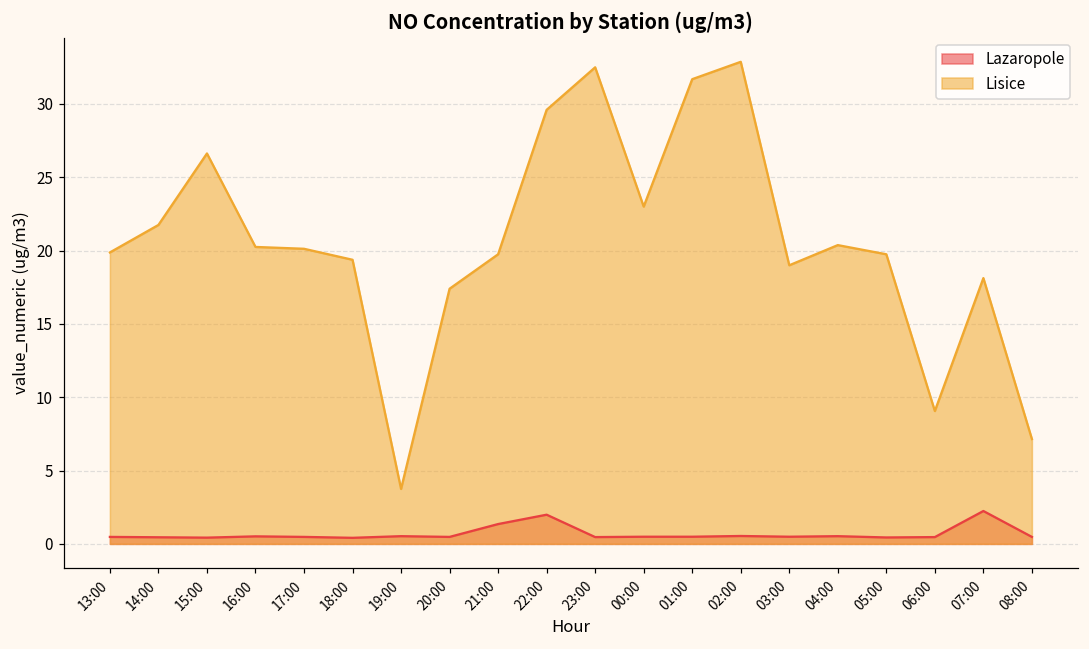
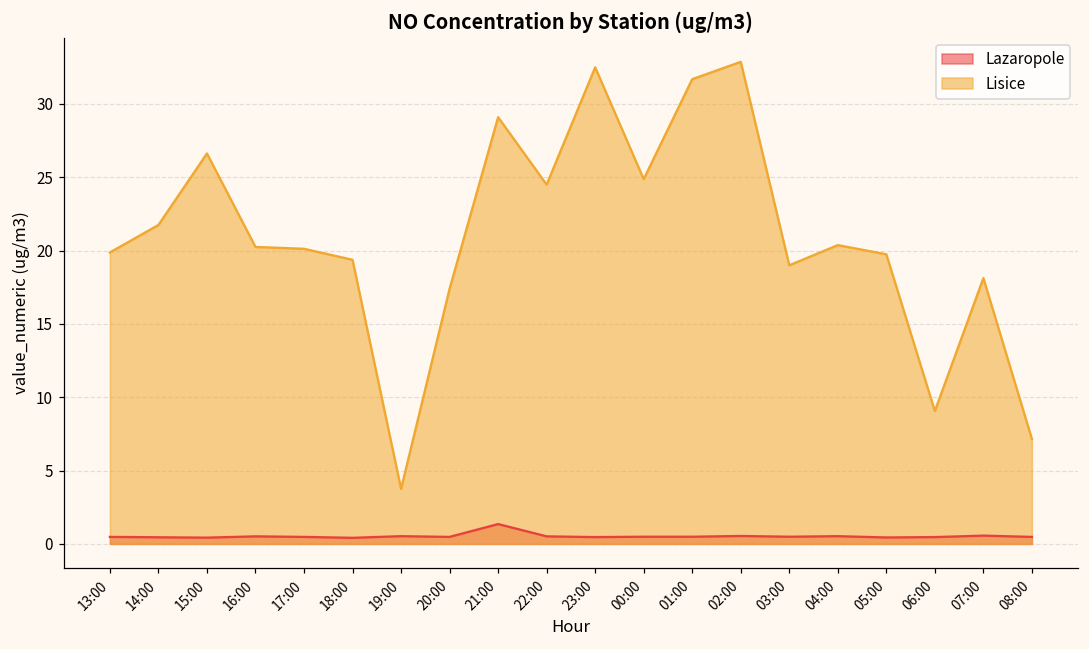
  {
    "Lazaropole": {
      "13:00": 0.5,
      "14:00": 0.5,
      "15:00": 0.4,
      "16:00": 0.5,
      "17:00": 0.5,
      "18:00": 0.4,
      "19:00": 0.5,
      "20:00": 0.5,
      "21:00": 1.4,
-     "22:00": 2.0,
+     "22:00": 0.5,
      "23:00": 0.5,
      "00:00": 0.5,
      "01:00": 0.5,
      "02:00": 0.5,
      "03:00": 0.5,
      "04:00": 0.5,
      "05:00": 0.4,
      "06:00": 0.5,
-     "07:00": 2.2,
+     "07:00": 0.6,
      "08:00": 0.5
    },
    "Lisice": {
      "13:00": 19.9,
      "14:00": 21.8,
      "15:00": 26.6,
      "16:00": 20.3,
      "17:00": 20.1,
      "18:00": 19.4,
      "19:00": 3.8,
      "20:00": 17.4,
-     "21:00": 19.8,
-     "22:00": 29.6,
+     "21:00": 29.1,
+     "22:00": 24.5,
      "23:00": 32.5,
-     "00:00": 23.0,
+     "00:00": 24.9,
      "01:00": 31.7,
      "02:00": 32.9,
      "03:00": 19.0,
      "04:00": 20.4,
      "05:00": 19.8,
      "06:00": 9.1,
      "07:00": 18.1,
      "08:00": 7.2
    }
  }
